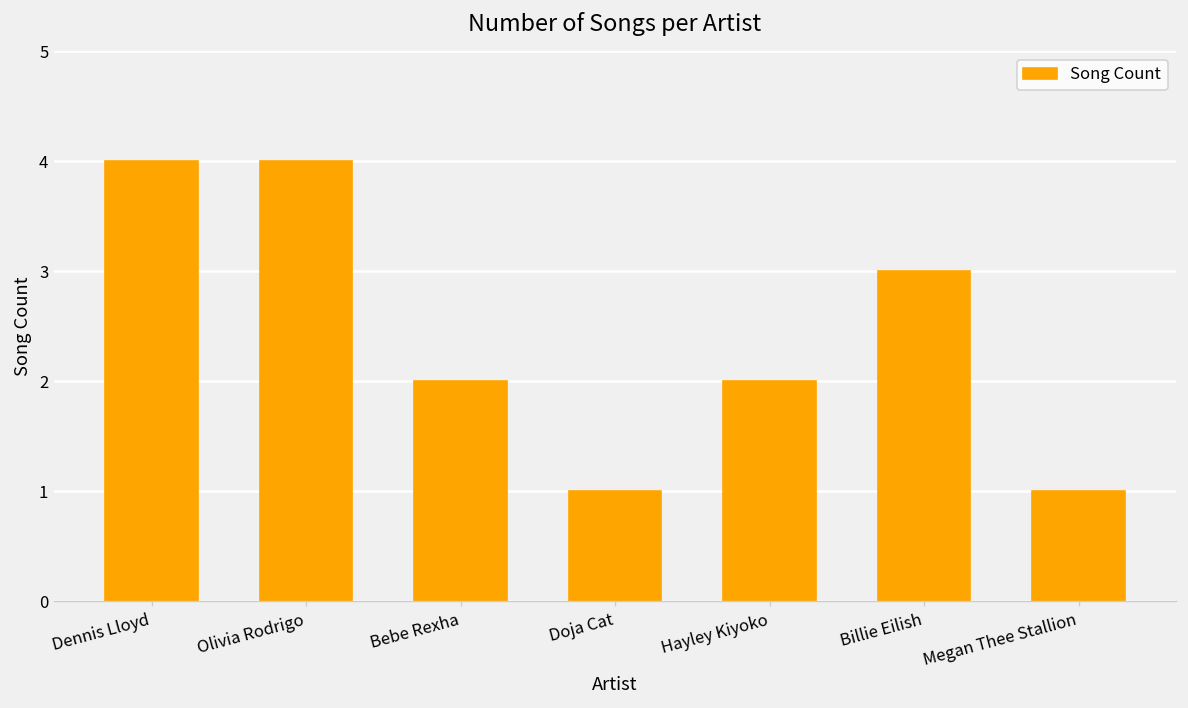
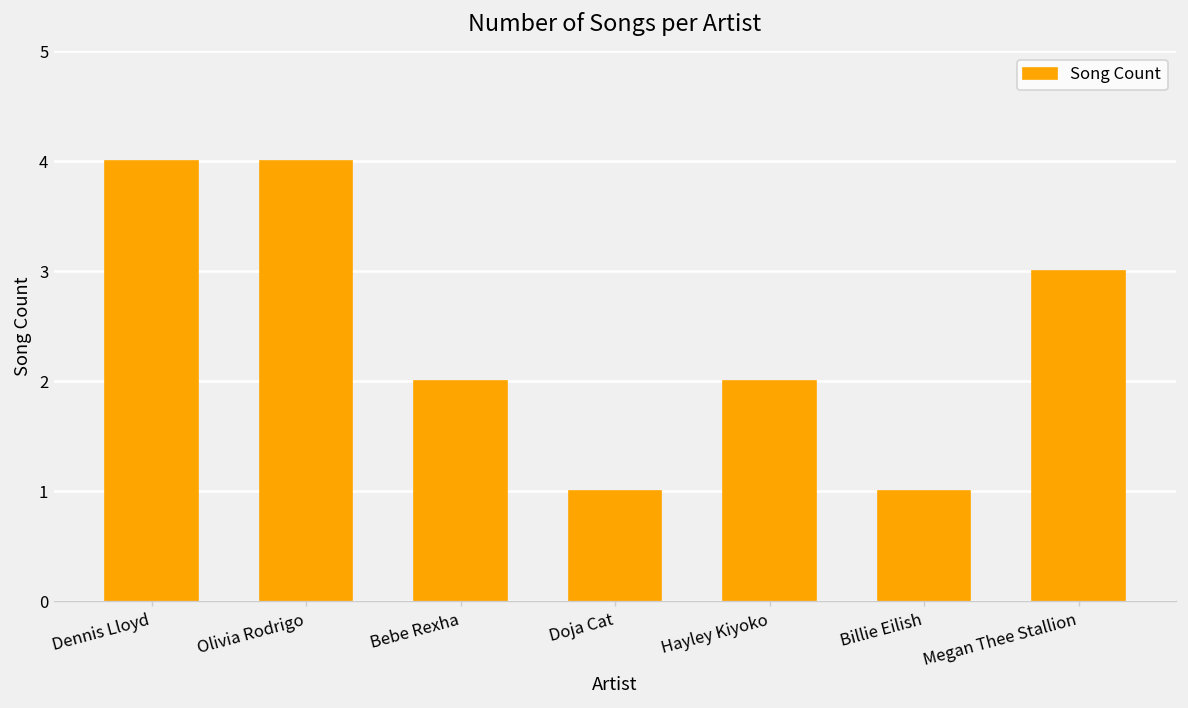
  {
    "Dennis Lloyd": 4,
    "Olivia Rodrigo": 4,
    "Bebe Rexha": 2,
    "Doja Cat": 1,
    "Hayley Kiyoko": 2,
-   "Billie Eilish": 3,
-   "Megan Thee Stallion": 1
+   "Billie Eilish": 1,
+   "Megan Thee Stallion": 3
  }
